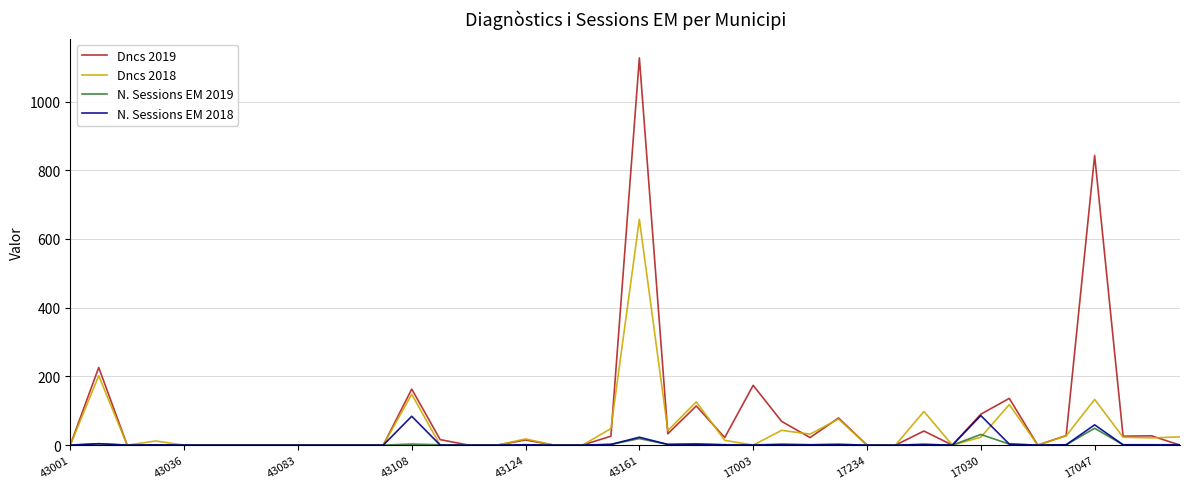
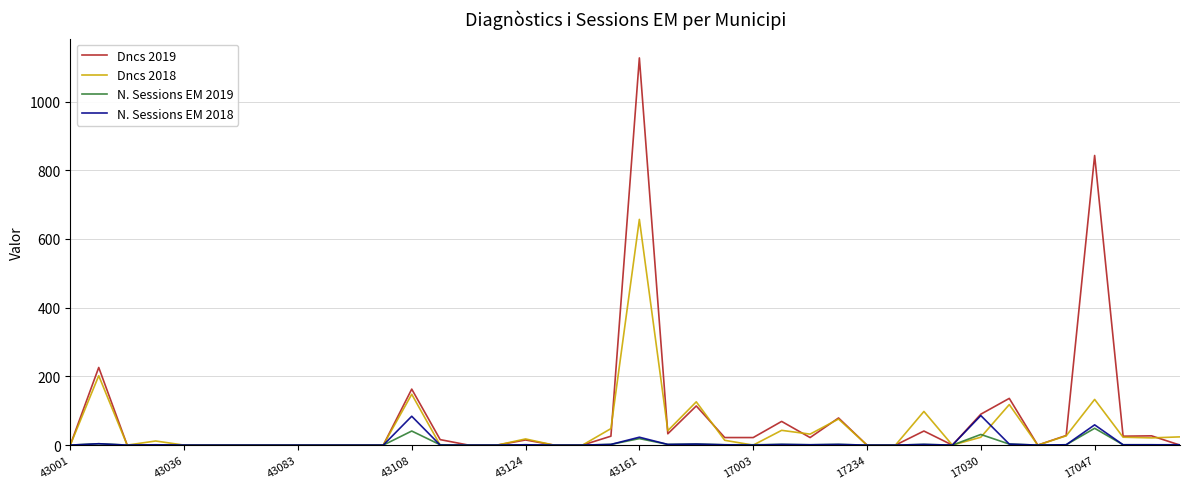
  {
    "Dncs 2019": {
      "43108": 160,
      "43161": 1130,
-     "17003": 170,
+     "17003": 20,
      "17047": 840
    },
    "Dncs 2018": {
      "43108": 150,
      "43161": 660,
      "17030": 20,
      "17047": 130
    },
    "N. Sessions EM 2019": {
-     "43108": 0,
+     "43108": 40,
      "17030": 30,
      "17047": 50
    },
    "N. Sessions EM 2018": {
      "43108": 80,
      "17047": 60
    }
  }
